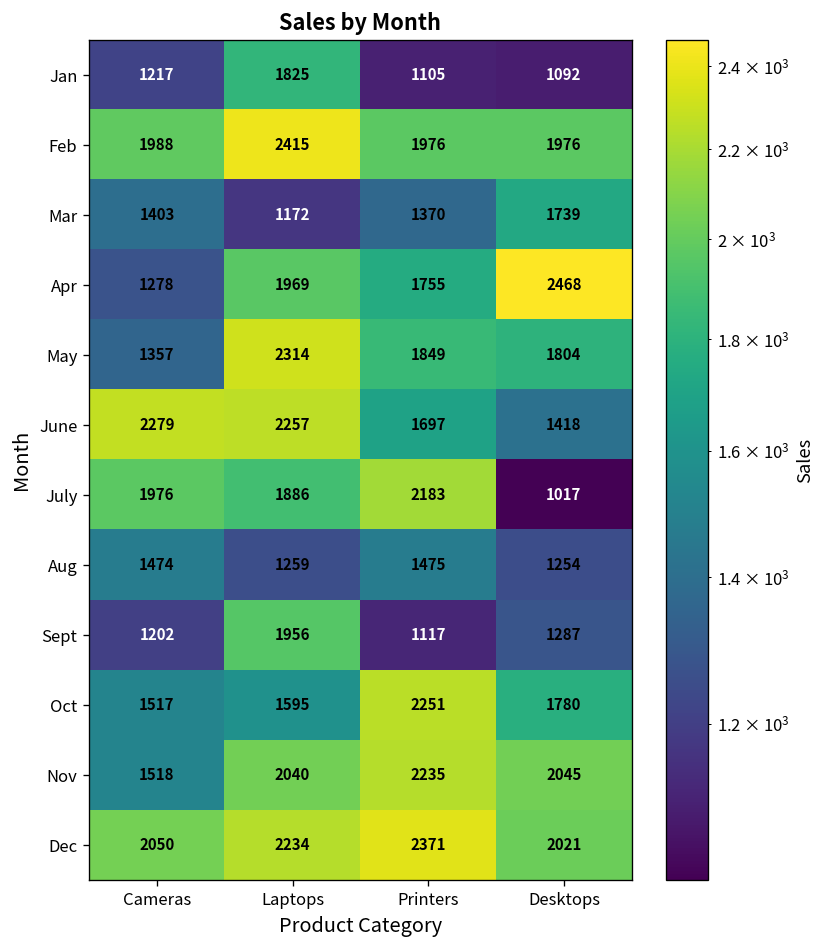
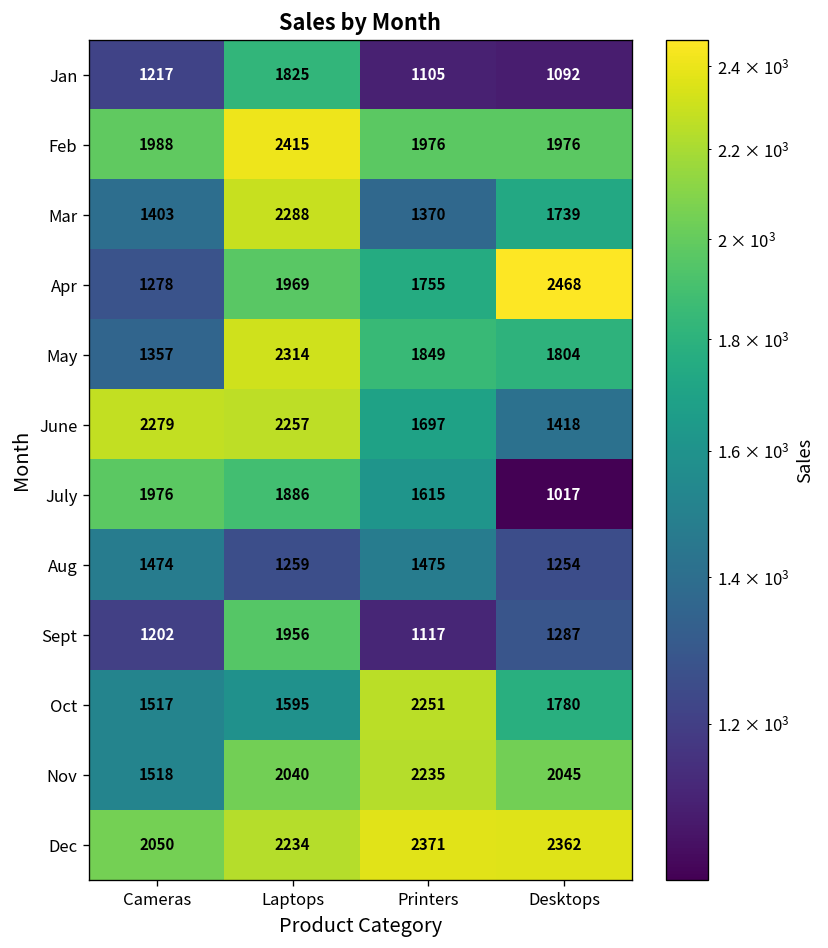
  {
    "Jan": {
      "Cameras": 1217,
      "Laptops": 1825,
      "Printers": 1105,
      "Desktops": 1092
    },
    "Feb": {
      "Cameras": 1988,
      "Laptops": 2415,
      "Printers": 1976,
      "Desktops": 1976
    },
    "Mar": {
      "Cameras": 1403,
-     "Laptops": 1172,
+     "Laptops": 2288,
      "Printers": 1370,
      "Desktops": 1739
    },
    "Apr": {
      "Cameras": 1278,
      "Laptops": 1969,
      "Printers": 1755,
      "Desktops": 2468
    },
    "May": {
      "Cameras": 1357,
      "Laptops": 2314,
      "Printers": 1849,
      "Desktops": 1804
    },
    "June": {
      "Cameras": 2279,
      "Laptops": 2257,
      "Printers": 1697,
      "Desktops": 1418
    },
    "July": {
      "Cameras": 1976,
      "Laptops": 1886,
-     "Printers": 2183,
+     "Printers": 1615,
      "Desktops": 1017
    },
    "Aug": {
      "Cameras": 1474,
      "Laptops": 1259,
      "Printers": 1475,
      "Desktops": 1254
    },
    "Sept": {
      "Cameras": 1202,
      "Laptops": 1956,
      "Printers": 1117,
      "Desktops": 1287
    },
    "Oct": {
      "Cameras": 1517,
      "Laptops": 1595,
      "Printers": 2251,
      "Desktops": 1780
    },
    "Nov": {
      "Cameras": 1518,
      "Laptops": 2040,
      "Printers": 2235,
      "Desktops": 2045
    },
    "Dec": {
      "Cameras": 2050,
      "Laptops": 2234,
      "Printers": 2371,
-     "Desktops": 2021
+     "Desktops": 2362
    }
  }
